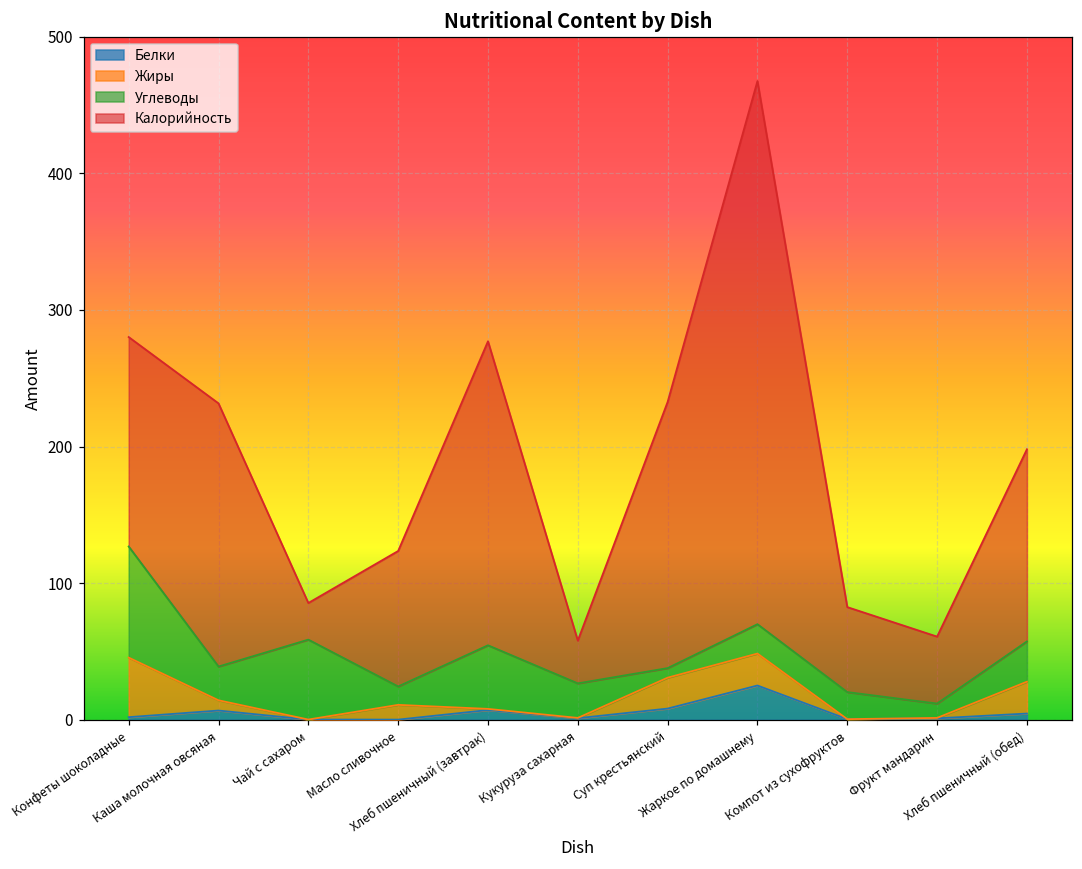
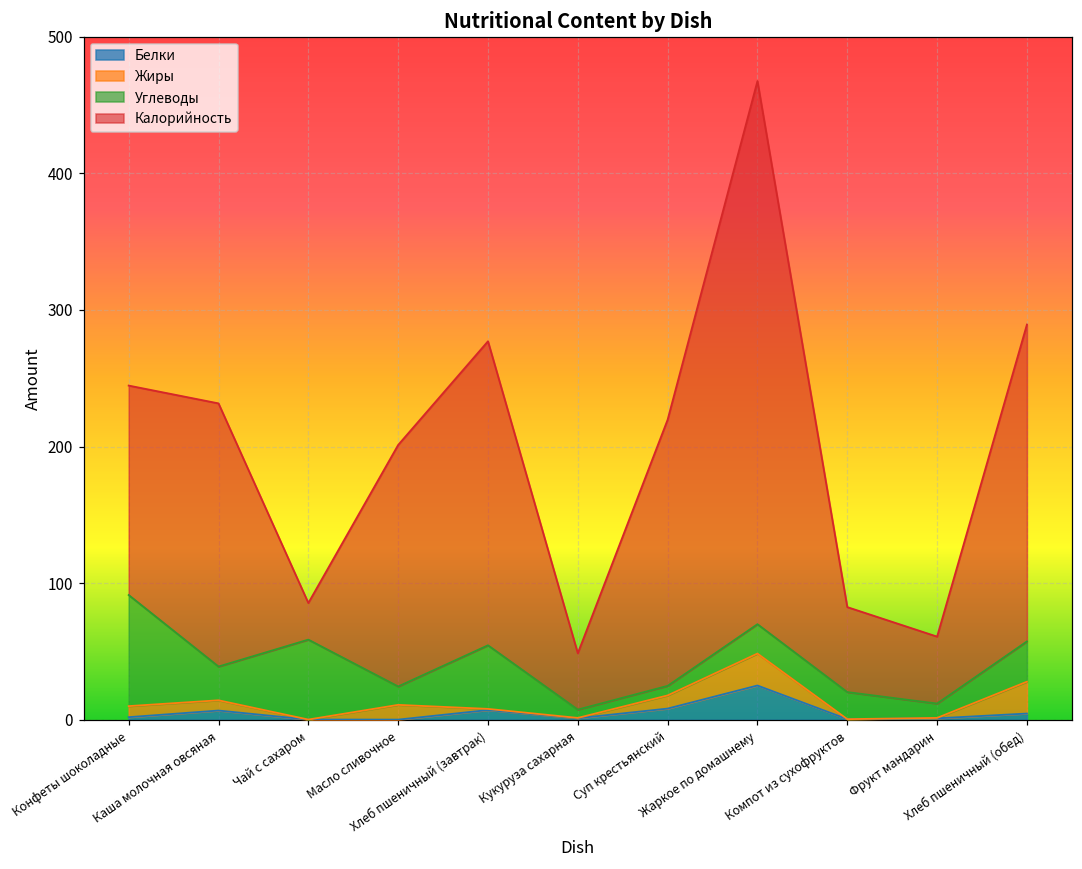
  {
    "Белки": {
      "Конфеты шоколадные": 2,
      "Каша молочная овсяная": 7,
      "Масло сливочное": 0,
      "Суп крестьянский": 8,
      "Жаркое по домашнему": 25,
      "Хлеб пшеничный (обед)": 5
    },
    "Жиры": {
-     "Конфеты шоколадные": 44,
+     "Конфеты шоколадные": 8,
      "Каша молочная овсяная": 8,
      "Масло сливочное": 11,
-     "Суп крестьянский": 23,
+     "Суп крестьянский": 10,
      "Жаркое по домашнему": 23,
      "Хлеб пшеничный (обед)": 23
    },
    "Углеводы": {
      "Конфеты шоколадные": 81,
      "Каша молочная овсяная": 25,
      "Чай с сахаром": 59,
      "Масло сливочное": 13,
      "Хлеб пшеничный (завтрак)": 47,
-     "Кукуруза сахарная": 25,
+     "Кукуруза сахарная": 6,
      "Суп крестьянский": 7,
      "Жаркое по домашнему": 22,
      "Компот из сухофруктов": 20,
      "Фрукт мандарин": 11,
      "Хлеб пшеничный (обед)": 30
    },
    "Калорийность": {
      "Конфеты шоколадные": 153,
      "Каша молочная овсяная": 193,
      "Чай с сахаром": 27,
-     "Масло сливочное": 99,
+     "Масло сливочное": 177,
      "Хлеб пшеничный (завтрак)": 223,
-     "Кукуруза сахарная": 31,
+     "Кукуруза сахарная": 41,
      "Суп крестьянский": 195,
      "Жаркое по домашнему": 398,
      "Компот из сухофруктов": 62,
      "Фрукт мандарин": 49,
-     "Хлеб пшеничный (обед)": 141
+     "Хлеб пшеничный (обед)": 232
    }
  }
